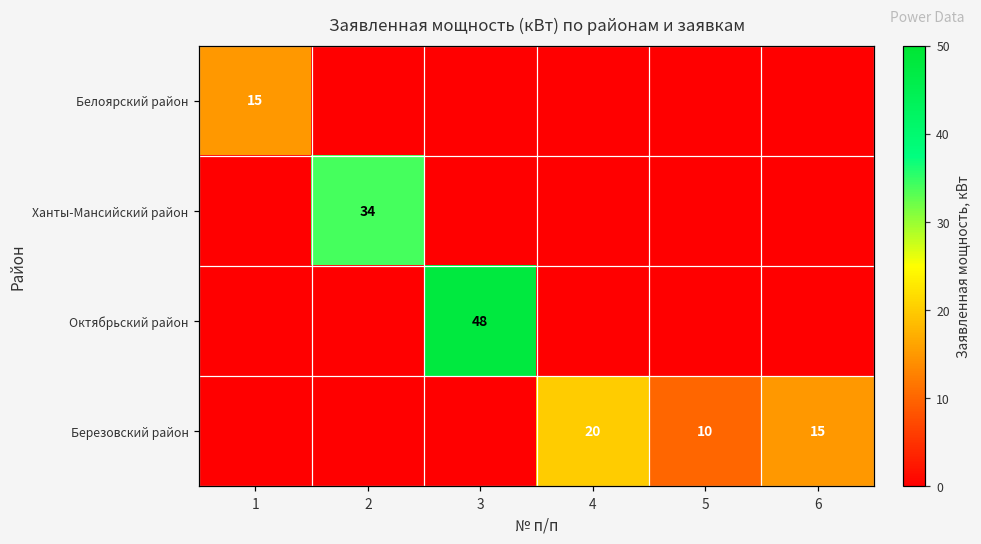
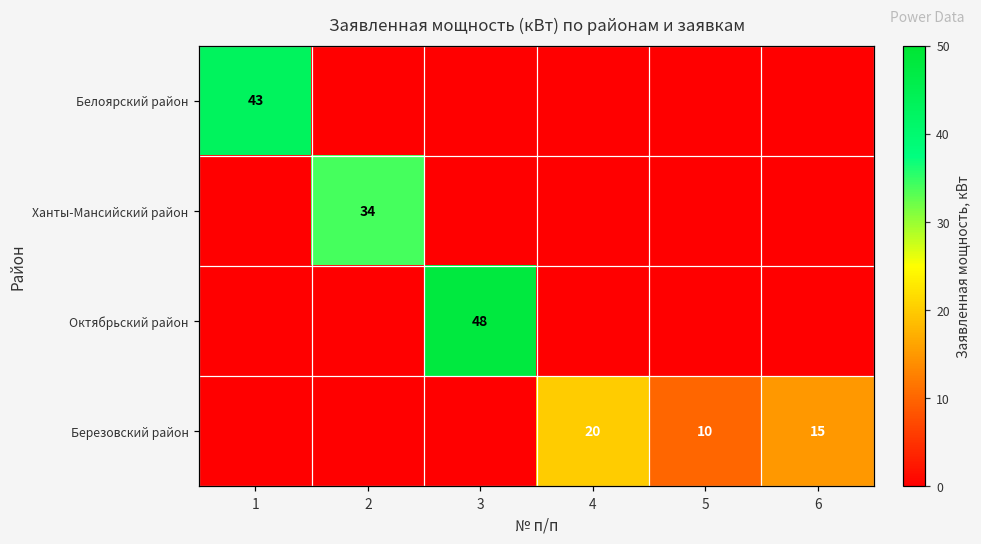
  {
    "Белоярский район": {
-     "1": 15
+     "1": 43
    },
    "Ханты-Мансийский район": {
      "2": 34
    },
    "Октябрьский район": {
      "3": 48
    },
    "Березовский район": {
      "4": 20,
      "5": 10,
      "6": 15
    }
  }
